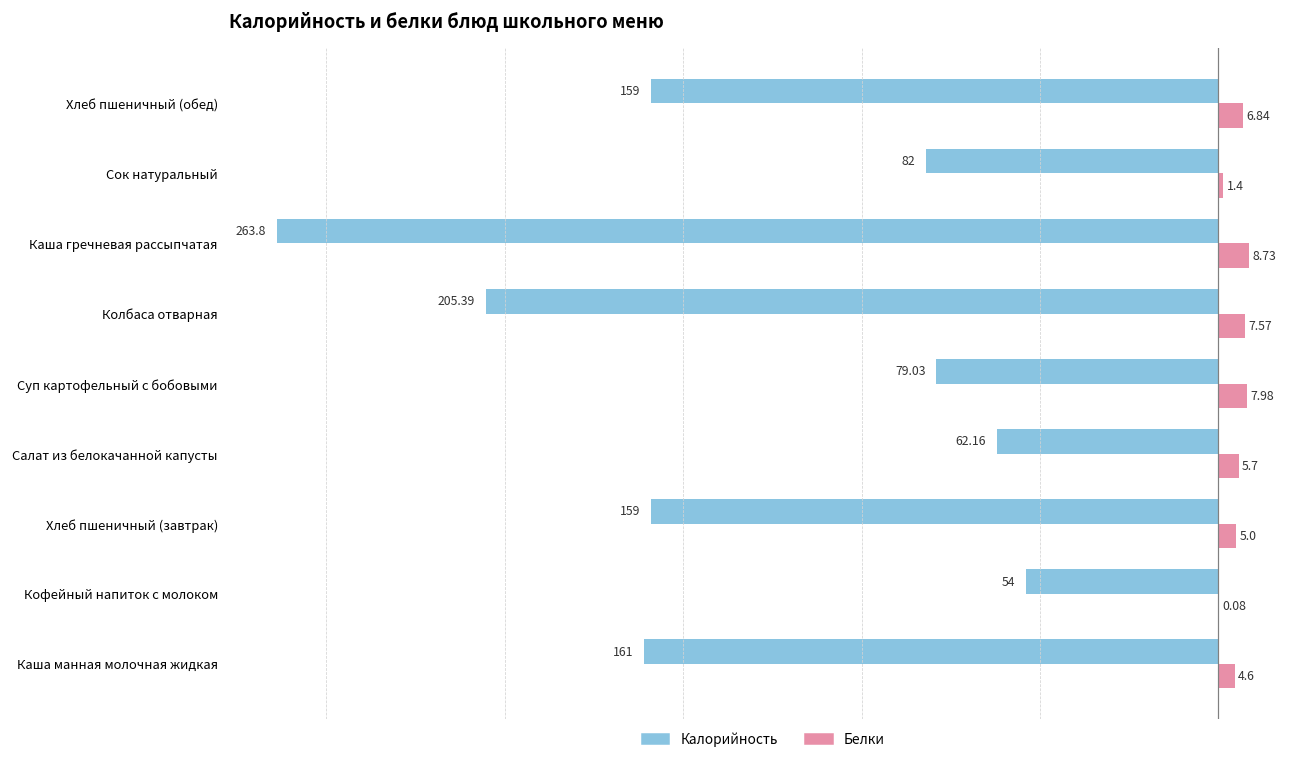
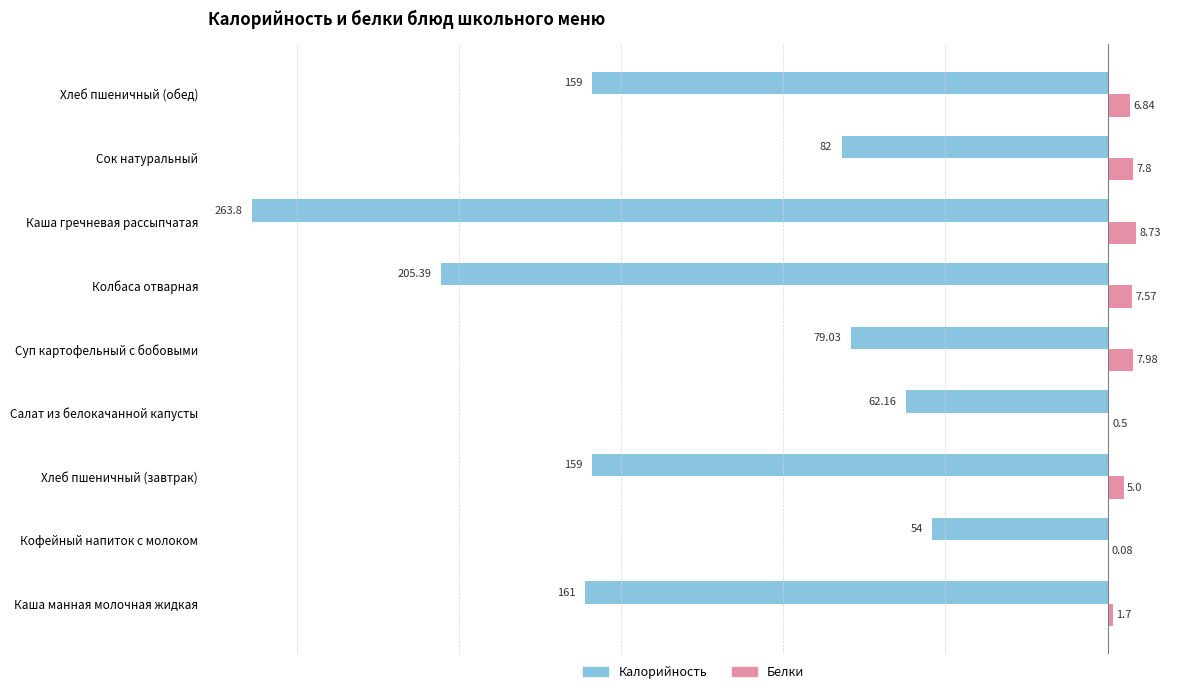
  {
    "Белки": {
      "Хлеб пшеничный (обед)": 6.84,
-     "Сок натуральный": 1.4,
+     "Сок натуральный": 7.8,
      "Каша гречневая рассыпчатая": 8.73,
      "Колбаса отварная": 7.57,
      "Суп картофельный с бобовыми": 7.98,
-     "Салат из белокачанной капусты": 5.7,
+     "Салат из белокачанной капусты": 0.5,
      "Хлеб пшеничный (завтрак)": 5.0,
      "Кофейный напиток с молоком": 0.08,
-     "Каша манная молочная жидкая": 4.6
+     "Каша манная молочная жидкая": 1.7
    }
  }
